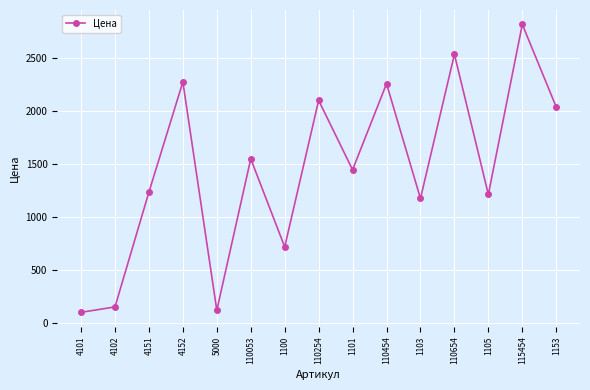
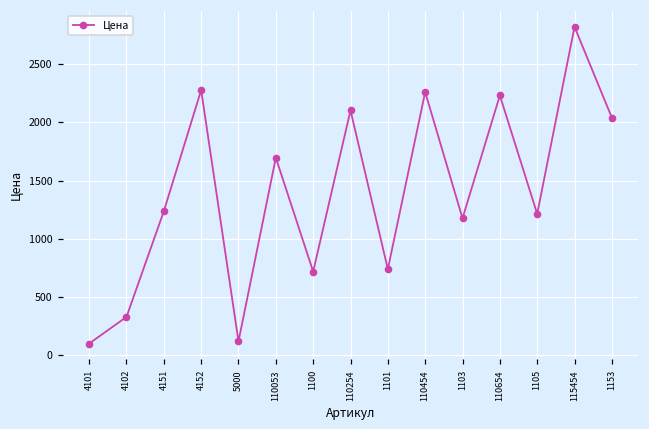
  {
    "4101": 100,
-   "4102": 150,
+   "4102": 330,
    "4151": 1240,
    "4152": 2280,
    "5000": 120,
-   "110053": 1550,
+   "110053": 1700,
    "1100": 720,
    "110254": 2100,
-   "1101": 1450,
+   "1101": 740,
    "110454": 2260,
    "1103": 1180,
-   "110654": 2540,
+   "110654": 2230,
    "1105": 1210,
    "115454": 2820,
    "1153": 2040
  }
